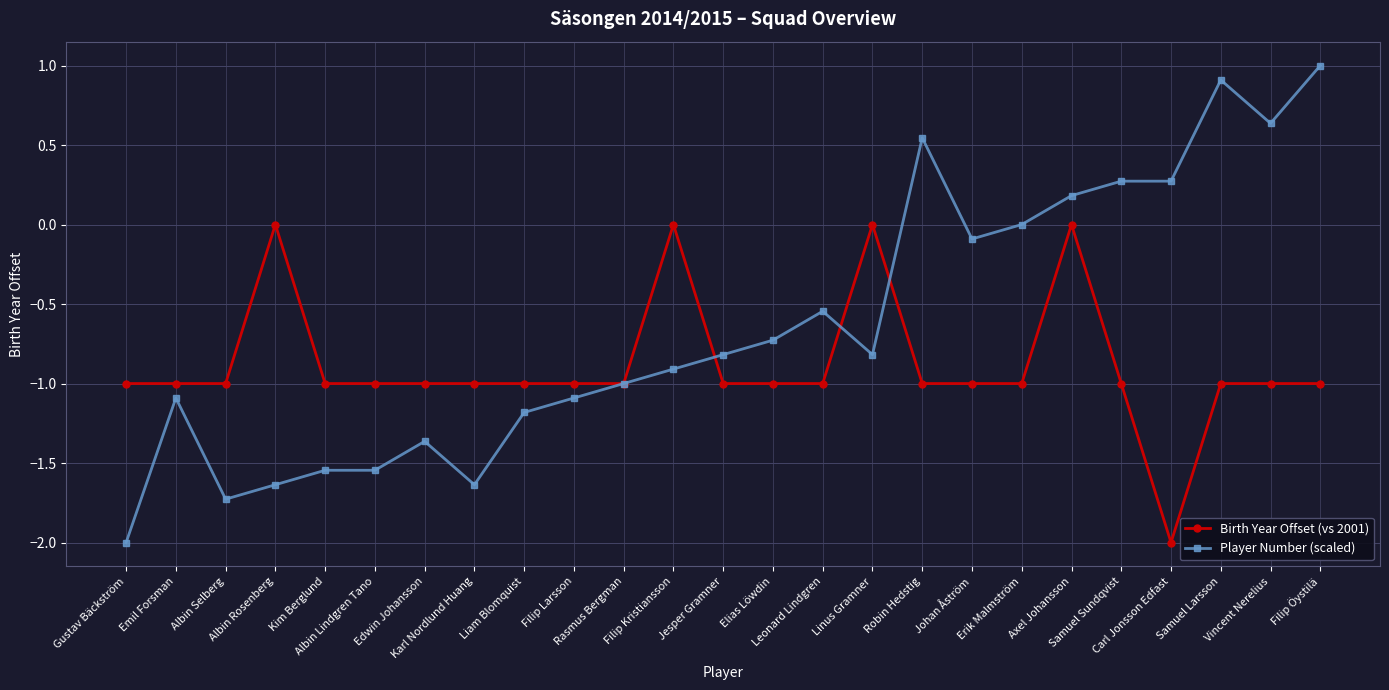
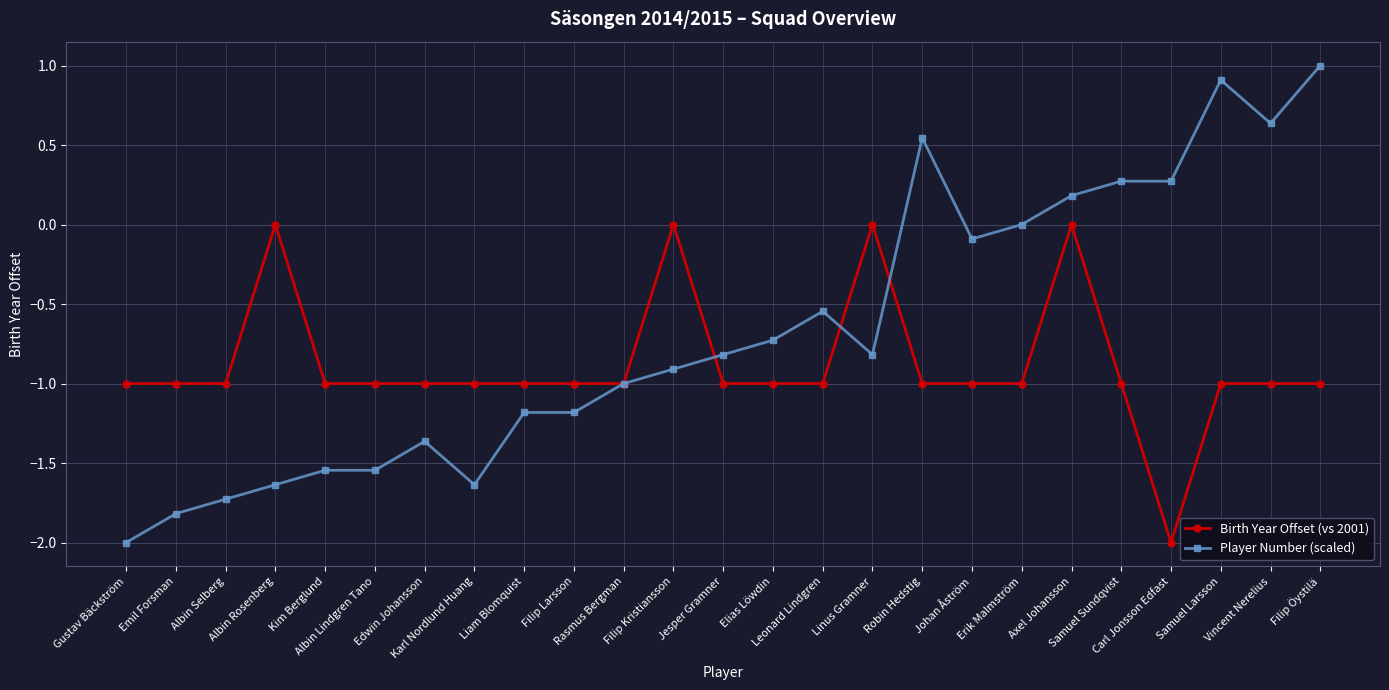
  {
    "Birth Year Offset (vs 2001)": {
      "Gustav Bäckström": -1.00,
      "Emil Forsman": -1.00,
      "Albin Selberg": -1.00,
      "Albin Rosenberg": 0.00,
      "Kim Berglund": -1.00,
      "Albin Lindgren Tano": -1.00,
      "Edwin Johansson": -1.00,
      "Karl Nordlund Huang": -1.00,
      "Liam Blomquist": -1.00,
      "Filip Larsson": -1.00,
      "Filip Kristiansson": 0.00,
      "Jesper Gramner": -1.00,
      "Elias Löwdin": -1.00,
      "Leonard Lindgren": -1.00,
      "Linus Gramner": 0.00,
      "Robin Hedstig": -1.00,
      "Johan Åström": -1.00,
      "Erik Malmström": -1.00,
      "Axel Johansson": 0.00,
      "Samuel Sundqvist": -1.00,
      "Carl Jonsson Edfast": -2.00,
      "Samuel Larsson": -1.00,
      "Vincent Nerelius": -1.00,
      "Filip Öystilä": -1.00
    },
    "Player Number (scaled)": {
      "Gustav Bäckström": -2.00,
-     "Emil Forsman": -1.09,
+     "Emil Forsman": -1.82,
      "Albin Selberg": -1.73,
      "Albin Rosenberg": -1.64,
      "Kim Berglund": -1.55,
      "Albin Lindgren Tano": -1.55,
      "Edwin Johansson": -1.36,
      "Karl Nordlund Huang": -1.64,
      "Liam Blomquist": -1.18,
-     "Filip Larsson": -1.09,
+     "Filip Larsson": -1.18,
      "Filip Kristiansson": -0.91,
      "Jesper Gramner": -0.82,
      "Elias Löwdin": -0.73,
      "Leonard Lindgren": -0.55,
      "Linus Gramner": -0.82,
      "Robin Hedstig": 0.55,
      "Johan Åström": -0.09,
      "Erik Malmström": 0.00,
      "Axel Johansson": 0.18,
      "Samuel Sundqvist": 0.27,
      "Carl Jonsson Edfast": 0.27,
      "Samuel Larsson": 0.91,
      "Vincent Nerelius": 0.64,
      "Filip Öystilä": 1.00
    }
  }
